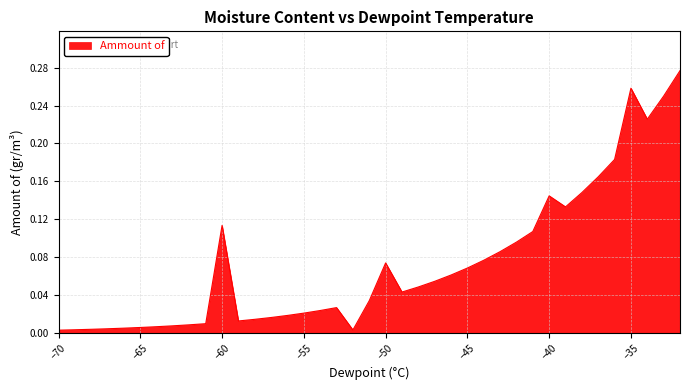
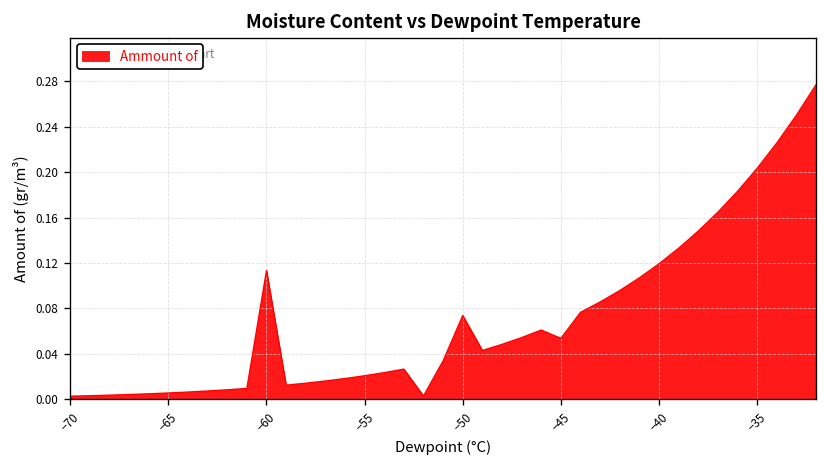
  {
    "−70": 0.00,
    "−65": 0.01,
    "−60": 0.11,
    "−55": 0.02,
    "−50": 0.07,
-   "−45": 0.07,
-   "−40": 0.14,
-   "−35": 0.26
+   "−45": 0.05,
+   "−40": 0.12,
+   "−35": 0.20
  }
